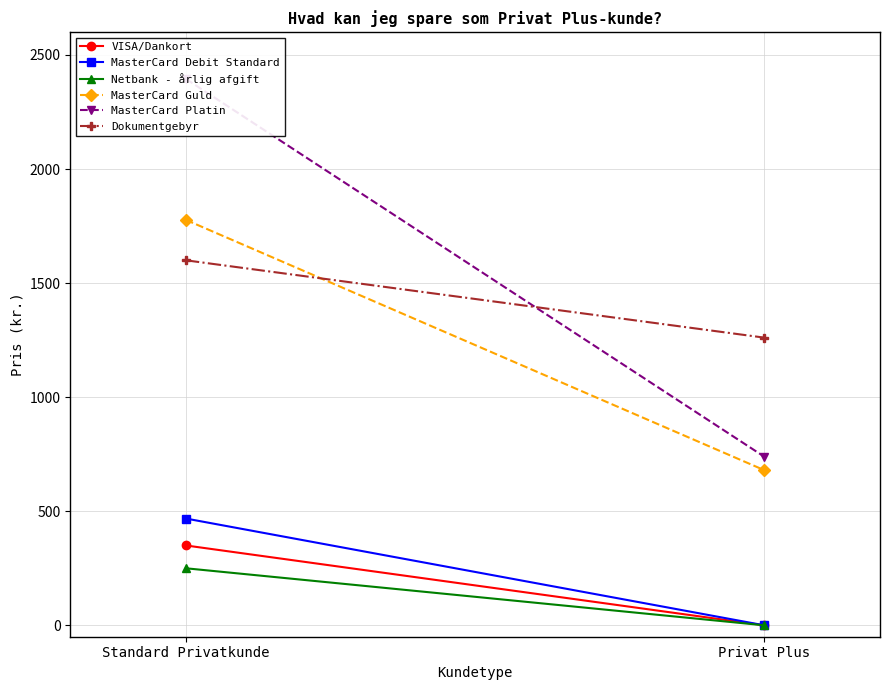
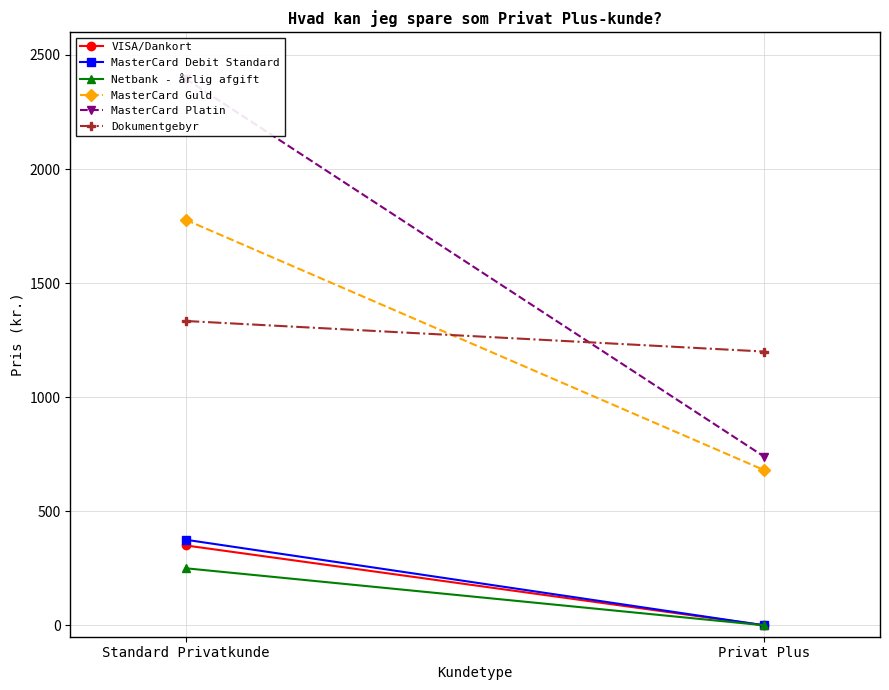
  {
    "VISA/Dankort": {
      "Standard Privatkunde": 350
    },
    "MasterCard Debit Standard": {
-     "Standard Privatkunde": 470
+     "Standard Privatkunde": 380
    },
    "Netbank - årlig afgift": {
      "Standard Privatkunde": 250
    },
    "MasterCard Guld": {
      "Standard Privatkunde": 1780,
      "Privat Plus": 680
    },
    "MasterCard Platin": {
      "Privat Plus": 740
    },
    "Dokumentgebyr": {
-     "Standard Privatkunde": 1600,
-     "Privat Plus": 1260
+     "Standard Privatkunde": 1330,
+     "Privat Plus": 1200
    }
  }
